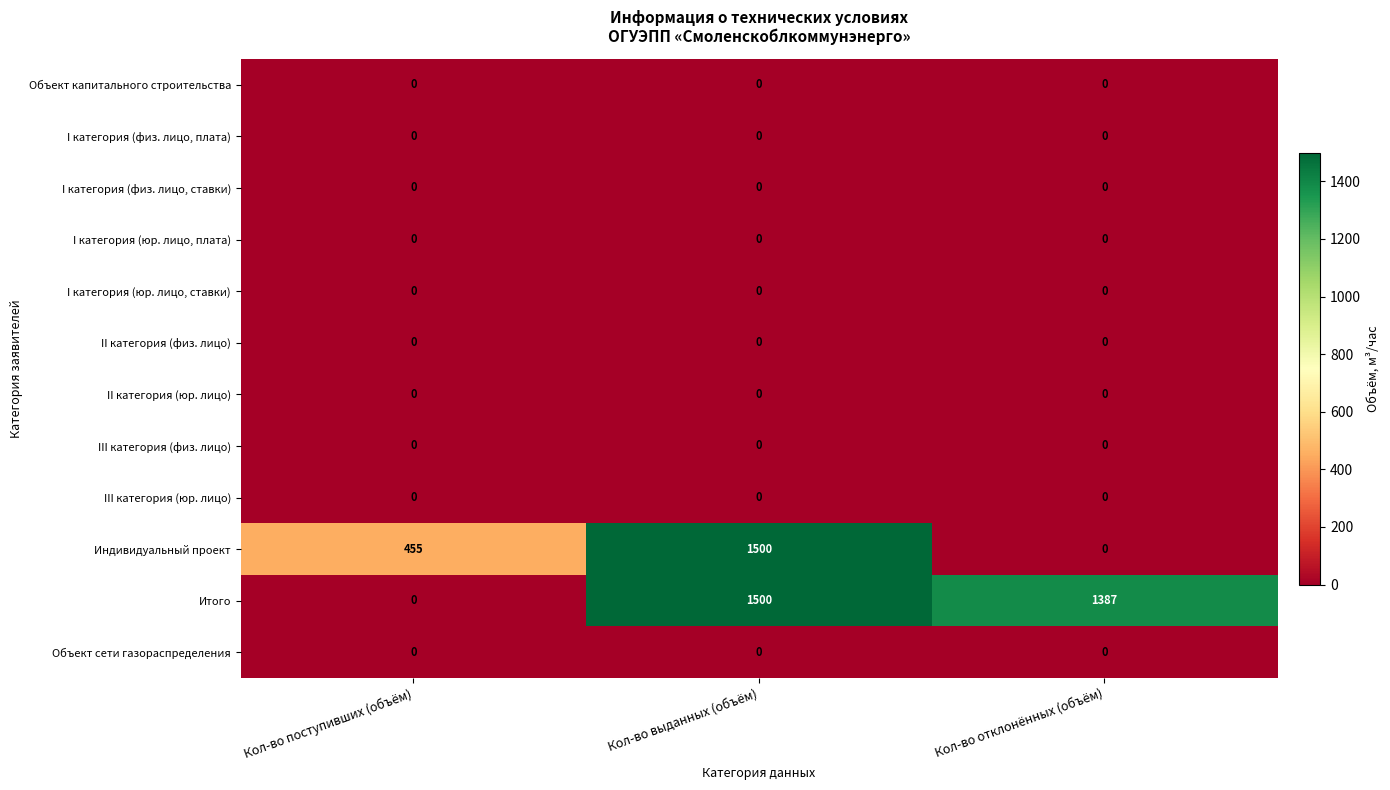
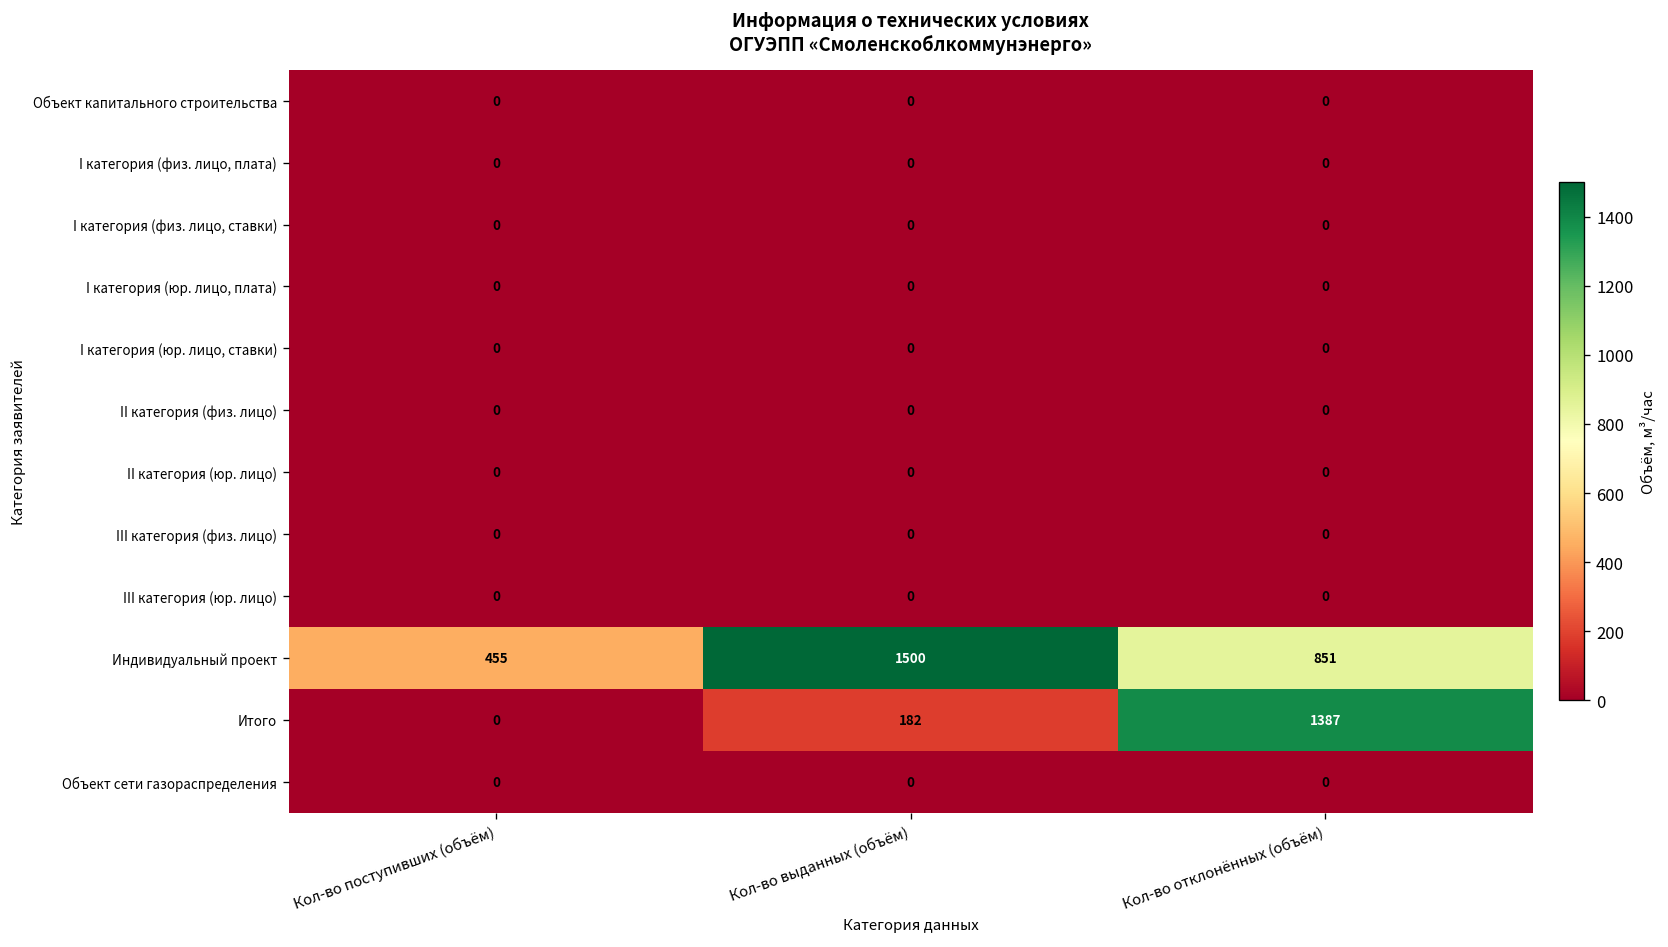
  {
    "Объект капитального строительства": {
      "Кол-во поступивших (объём)": 0,
      "Кол-во выданных (объём)": 0,
      "Кол-во отклонённых (объём)": 0
    },
    "I категория (физ. лицо, плата)": {
      "Кол-во поступивших (объём)": 0,
      "Кол-во выданных (объём)": 0,
      "Кол-во отклонённых (объём)": 0
    },
    "I категория (физ. лицо, ставки)": {
      "Кол-во поступивших (объём)": 0,
      "Кол-во выданных (объём)": 0,
      "Кол-во отклонённых (объём)": 0
    },
    "I категория (юр. лицо, плата)": {
      "Кол-во поступивших (объём)": 0,
      "Кол-во выданных (объём)": 0,
      "Кол-во отклонённых (объём)": 0
    },
    "I категория (юр. лицо, ставки)": {
      "Кол-во поступивших (объём)": 0,
      "Кол-во выданных (объём)": 0,
      "Кол-во отклонённых (объём)": 0
    },
    "II категория (физ. лицо)": {
      "Кол-во поступивших (объём)": 0,
      "Кол-во выданных (объём)": 0,
      "Кол-во отклонённых (объём)": 0
    },
    "II категория (юр. лицо)": {
      "Кол-во поступивших (объём)": 0,
      "Кол-во выданных (объём)": 0,
      "Кол-во отклонённых (объём)": 0
    },
    "III категория (физ. лицо)": {
      "Кол-во поступивших (объём)": 0,
      "Кол-во выданных (объём)": 0,
      "Кол-во отклонённых (объём)": 0
    },
    "III категория (юр. лицо)": {
      "Кол-во поступивших (объём)": 0,
      "Кол-во выданных (объём)": 0,
      "Кол-во отклонённых (объём)": 0
    },
    "Индивидуальный проект": {
      "Кол-во поступивших (объём)": 455,
      "Кол-во выданных (объём)": 1500,
-     "Кол-во отклонённых (объём)": 0
+     "Кол-во отклонённых (объём)": 851
    },
    "Итого": {
      "Кол-во поступивших (объём)": 0,
-     "Кол-во выданных (объём)": 1500,
+     "Кол-во выданных (объём)": 182,
      "Кол-во отклонённых (объём)": 1387
    },
    "Объект сети газораспределения": {
      "Кол-во поступивших (объём)": 0,
      "Кол-во выданных (объём)": 0,
      "Кол-во отклонённых (объём)": 0
    }
  }
